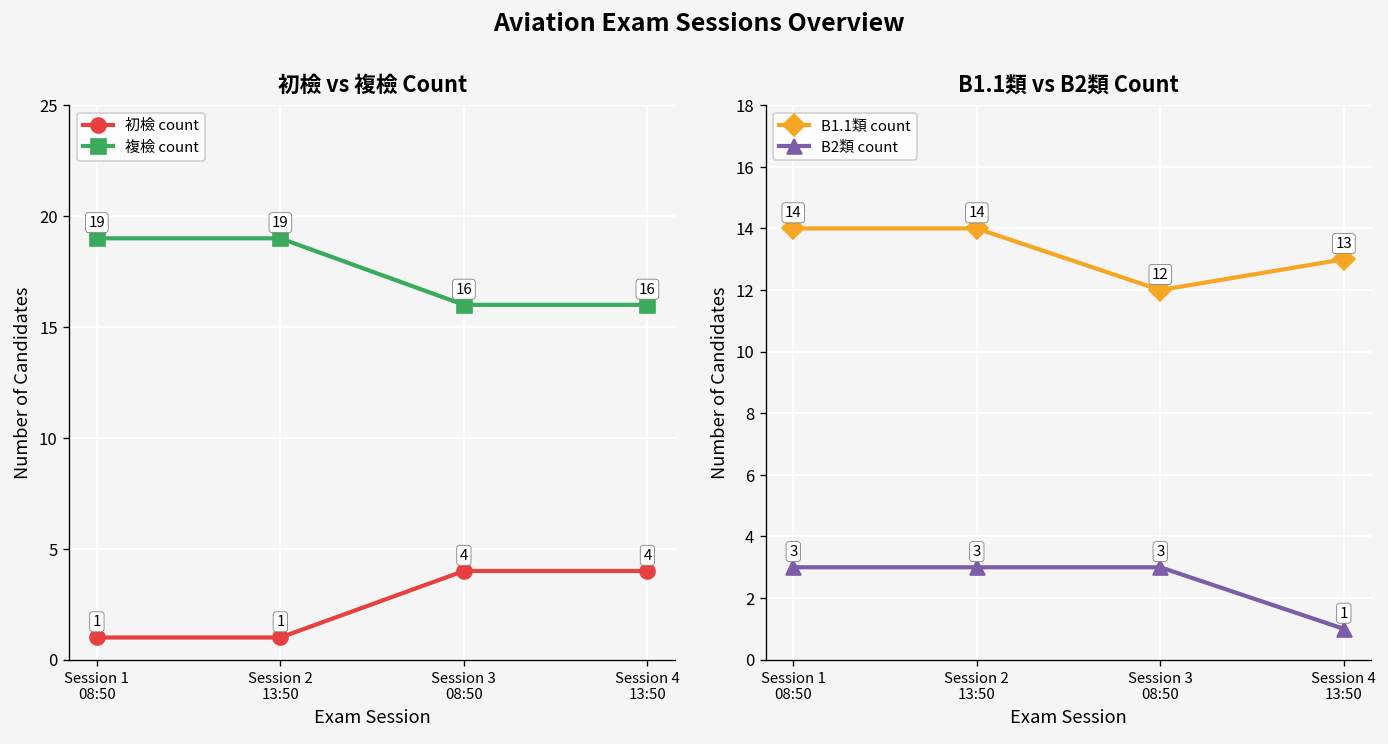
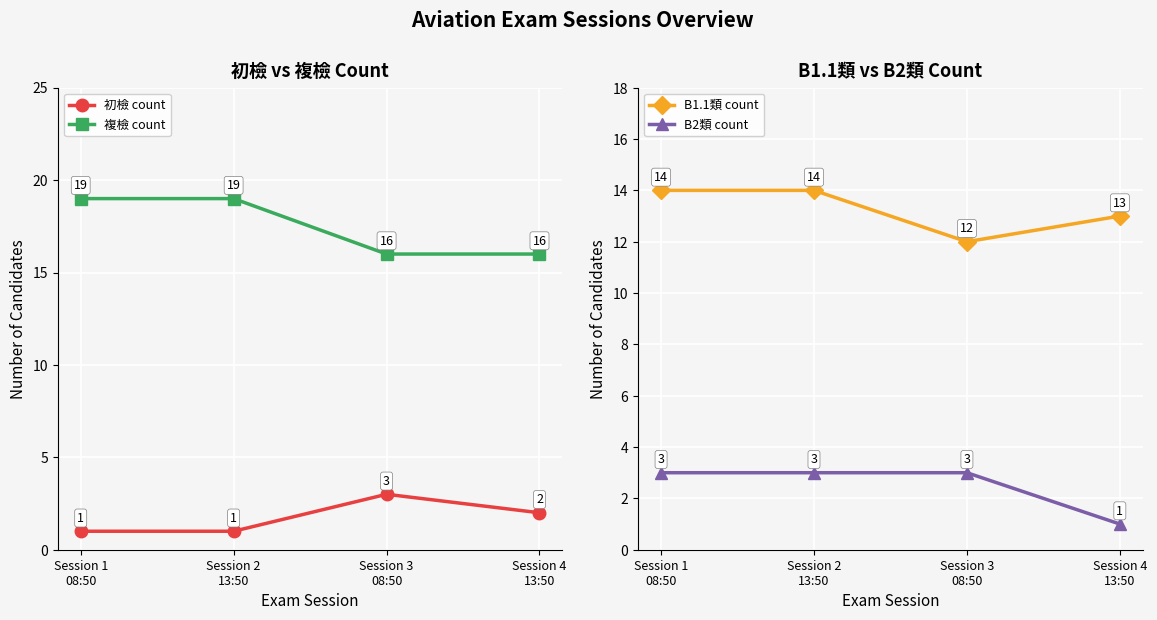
  {
    "初檢 vs 複檢 Count": {
      "初檢 count": {
-       "Session 3 08:50": 4,
-       "Session 4 13:50": 4
+       "Session 3 08:50": 3,
+       "Session 4 13:50": 2
      }
    }
  }
